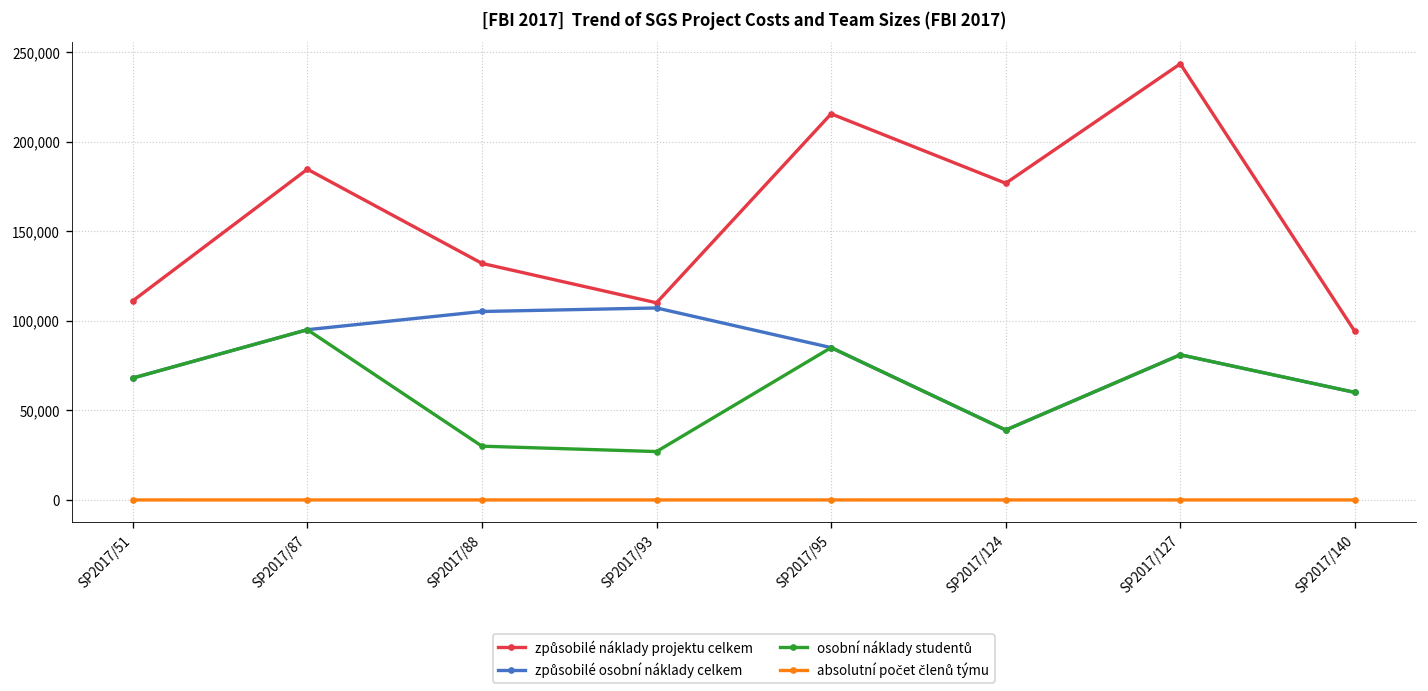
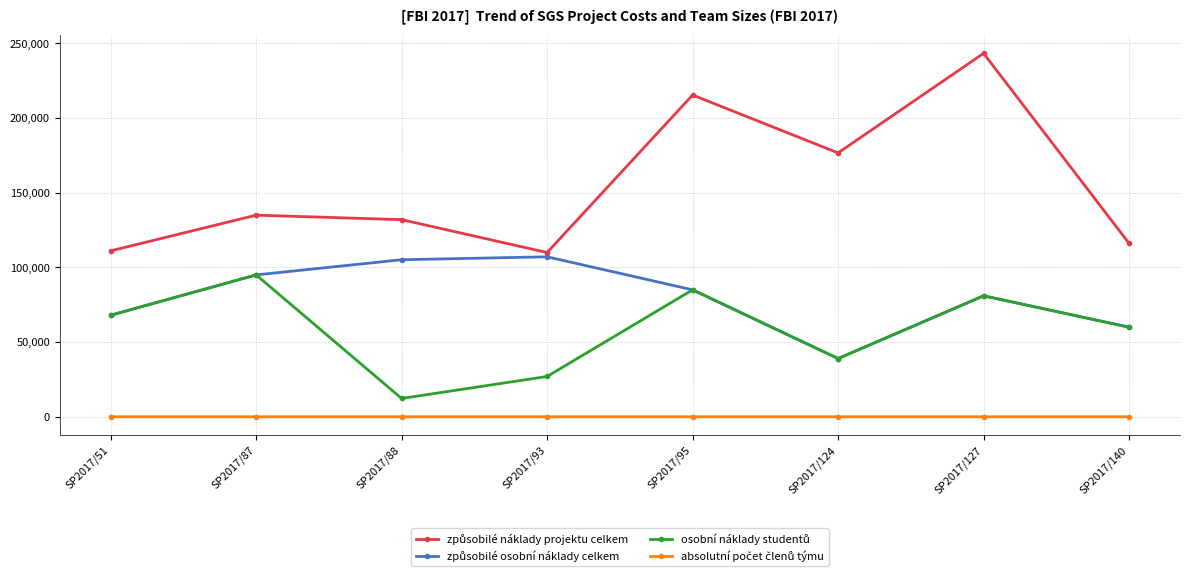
  {
    "způsobilé náklady projektu celkem": {
      "SP2017/51": "111,000",
-     "SP2017/87": "185,000",
+     "SP2017/87": "135,000",
      "SP2017/88": "132,000",
      "SP2017/93": "110,000",
      "SP2017/95": "215,000",
      "SP2017/124": "177,000",
      "SP2017/127": "243,000",
-     "SP2017/140": "94,000"
+     "SP2017/140": "116,000"
    },
    "způsobilé osobní náklady celkem": {
      "SP2017/88": "105,000",
      "SP2017/93": "107,000"
    },
    "osobní náklady studentů": {
-     "SP2017/88": "30,000",
+     "SP2017/88": "12,000",
      "SP2017/93": "27,000"
    },
    "absolutní počet členů týmu": {
      "SP2017/51": "0",
      "SP2017/87": "0",
      "SP2017/88": "0",
      "SP2017/93": "0",
      "SP2017/95": "0",
      "SP2017/124": "0",
      "SP2017/127": "0",
      "SP2017/140": "0"
    }
  }
